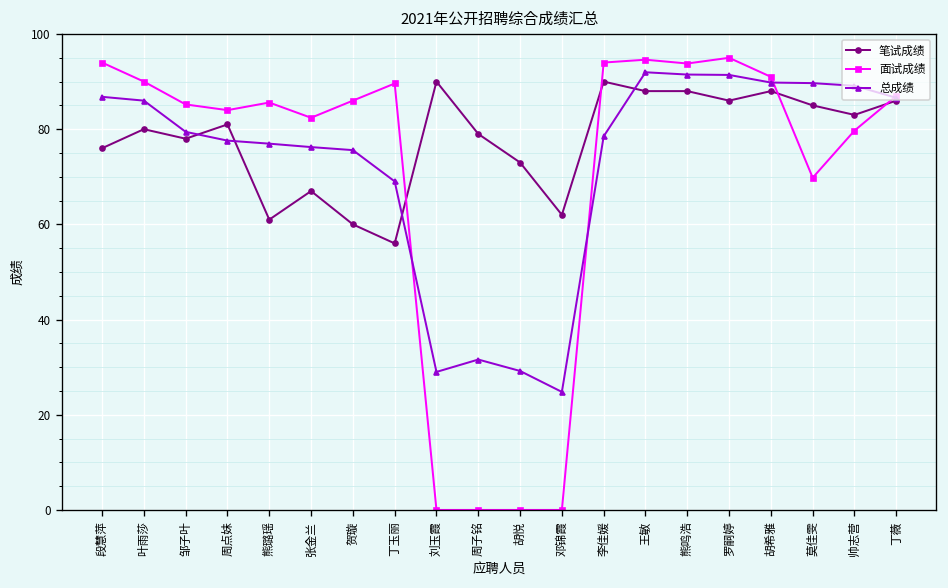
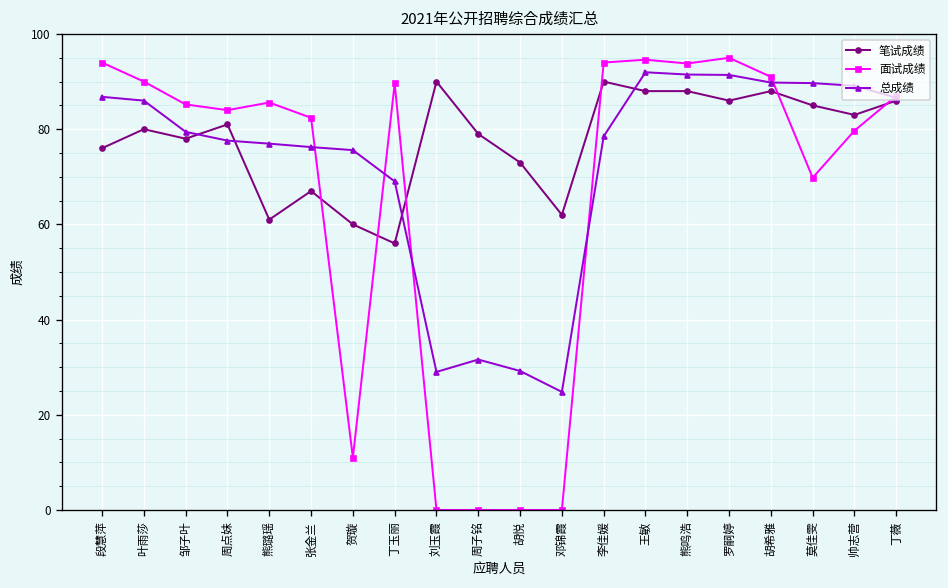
  {
    "笔试成绩": {
      "段慧萍": 76,
      "叶雨莎": 80,
      "邹子叶": 78,
      "周点妹": 81,
      "熊璐瑶": 61,
      "张金兰": 67,
      "贺璇": 60,
      "丁玉丽": 56,
      "刘玉霞": 90,
      "周子铭": 79,
      "胡悦": 73,
      "邓锦霞": 62,
      "李佳媛": 90,
      "王敏": 88,
      "熊鸣浩": 88,
      "罗嗣婷": 86,
      "胡希雅": 88,
      "莫佳雯": 85,
      "帅志营": 83
    },
    "面试成绩": {
      "段慧萍": 94,
      "叶雨莎": 90,
      "邹子叶": 85,
      "周点妹": 84,
      "熊璐瑶": 86,
      "张金兰": 82,
-     "贺璇": 86,
+     "贺璇": 11,
      "丁玉丽": 90,
      "刘玉霞": 0,
      "周子铭": 0,
      "胡悦": 0,
      "邓锦霞": 0,
      "李佳媛": 94,
      "王敏": 95,
      "熊鸣浩": 94,
      "罗嗣婷": 95,
      "胡希雅": 91,
      "莫佳雯": 70,
      "帅志营": 80
    },
    "总成绩": {
      "段慧萍": 87,
      "叶雨莎": 86,
      "邹子叶": 79,
      "周点妹": 78,
      "熊璐瑶": 77,
      "张金兰": 76,
      "贺璇": 76,
      "丁玉丽": 69,
      "刘玉霞": 29,
      "周子铭": 32,
      "胡悦": 29,
      "邓锦霞": 25,
      "李佳媛": 79,
      "王敏": 92,
      "熊鸣浩": 91,
      "罗嗣婷": 91,
      "胡希雅": 90,
      "莫佳雯": 90
    }
  }
